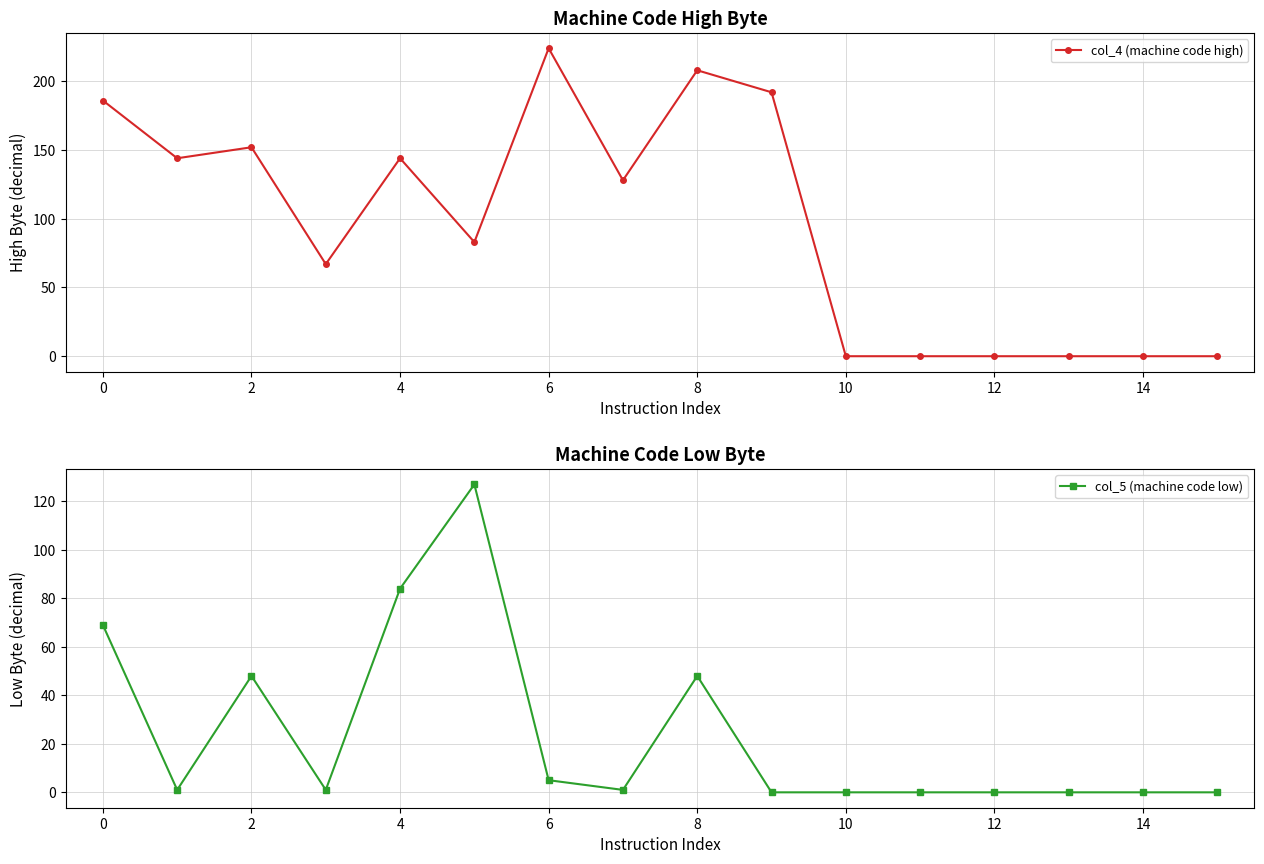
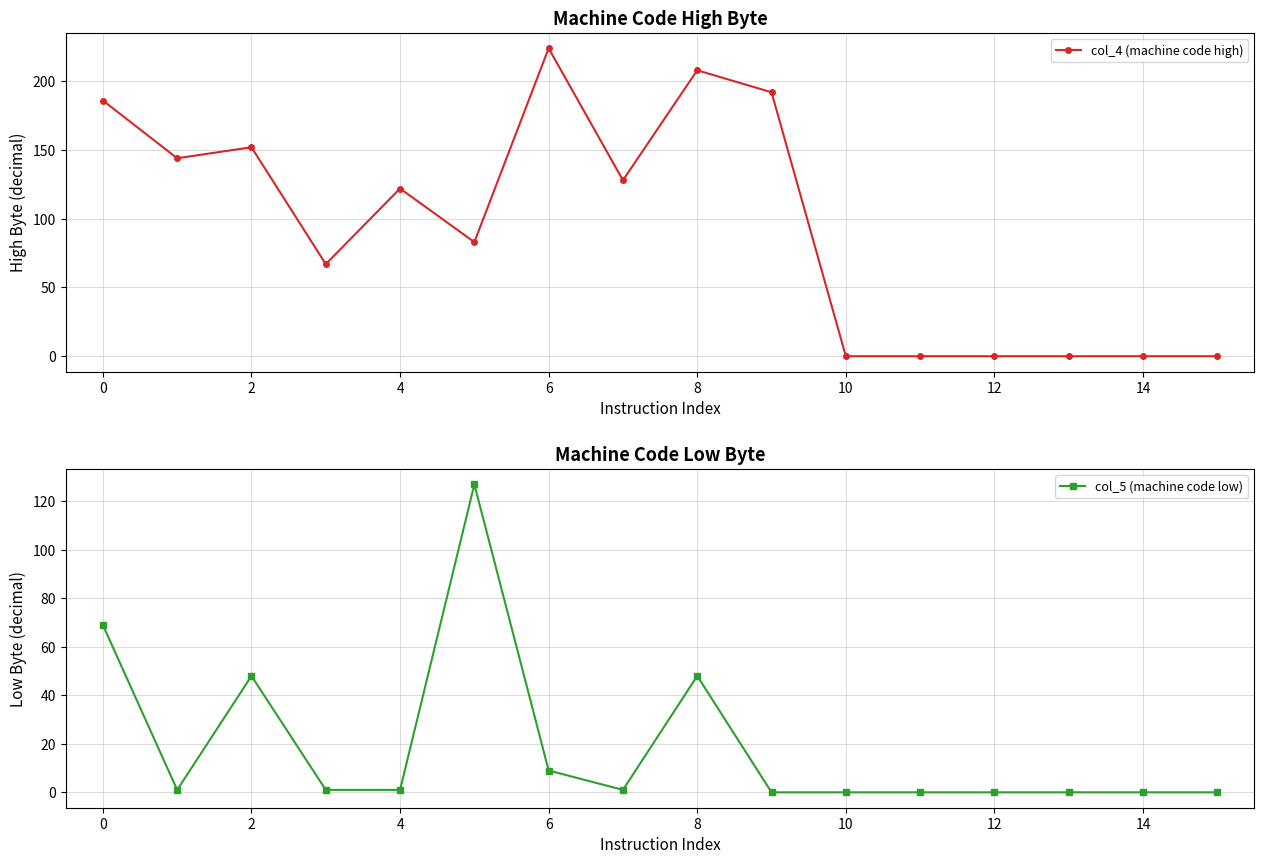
  {
    "Machine Code High Byte": {
      "0": 186,
      "2": 152,
-     "4": 144,
+     "4": 122,
      "6": 224,
      "8": 208,
      "10": 0,
      "12": 0,
      "14": 0
    },
    "Machine Code Low Byte": {
      "0": 69,
      "2": 48,
-     "4": 84,
-     "6": 5,
+     "4": 1,
+     "6": 9,
      "8": 48,
      "10": 0,
      "12": 0,
      "14": 0
    }
  }
